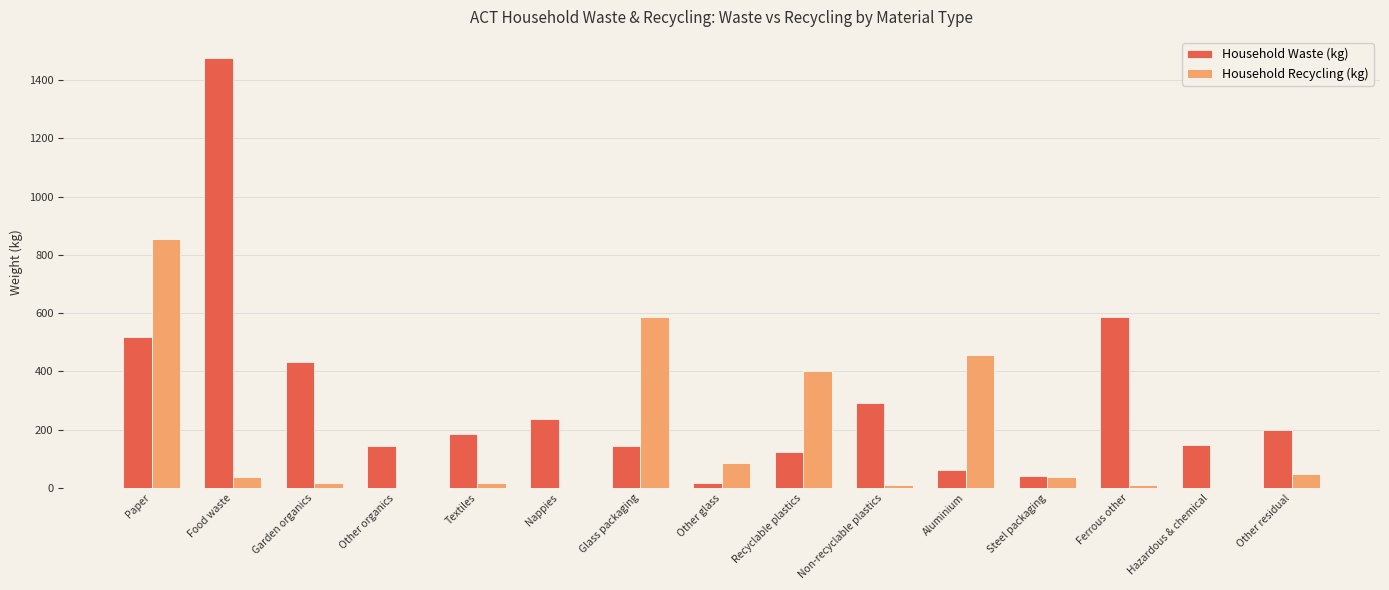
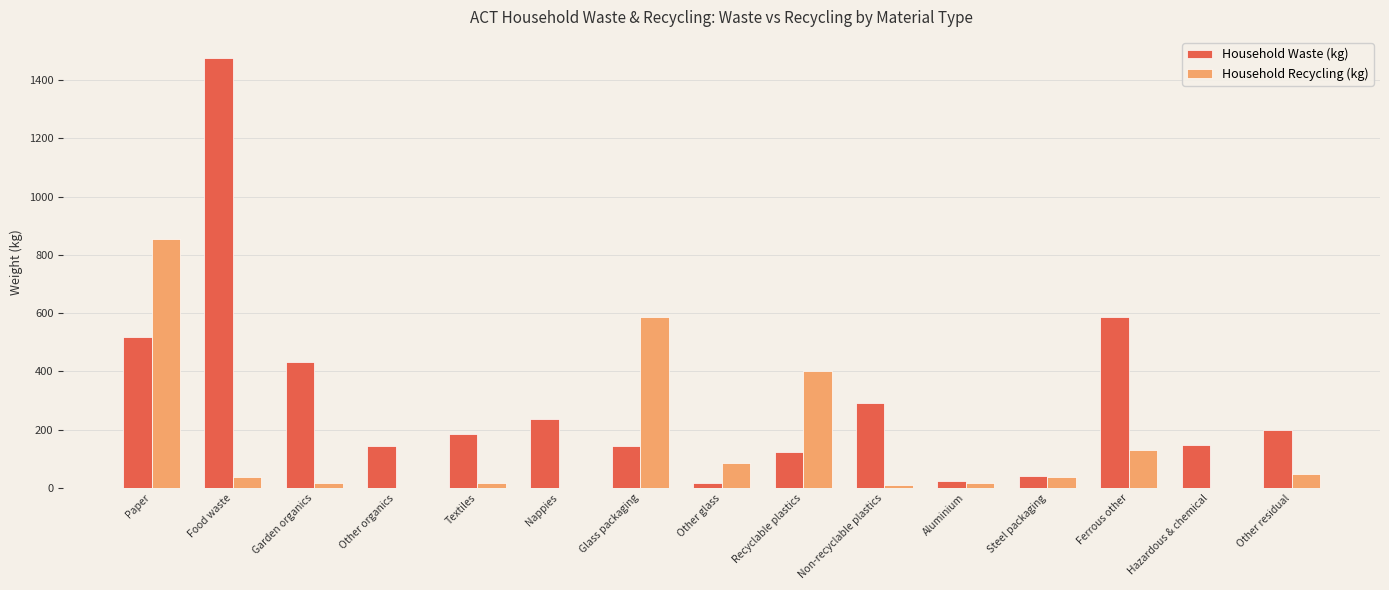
  {
    "Household Waste (kg)": {
      "Paper": 520,
      "Food waste": 1470,
      "Garden organics": 430,
      "Other organics": 140,
      "Textiles": 190,
      "Nappies": 240,
      "Glass packaging": 140,
      "Other glass": 20,
      "Recyclable plastics": 120,
      "Non-recyclable plastics": 290,
-     "Aluminium": 60,
+     "Aluminium": 30,
      "Steel packaging": 40,
      "Ferrous other": 590,
      "Hazardous & chemical": 150,
      "Other residual": 200
    },
    "Household Recycling (kg)": {
      "Paper": 850,
      "Food waste": 40,
      "Garden organics": 20,
      "Textiles": 20,
      "Glass packaging": 590,
      "Other glass": 80,
      "Recyclable plastics": 400,
      "Non-recyclable plastics": 10,
-     "Aluminium": 460,
+     "Aluminium": 20,
      "Steel packaging": 40,
-     "Ferrous other": 10,
+     "Ferrous other": 130,
      "Other residual": 50
    }
  }
